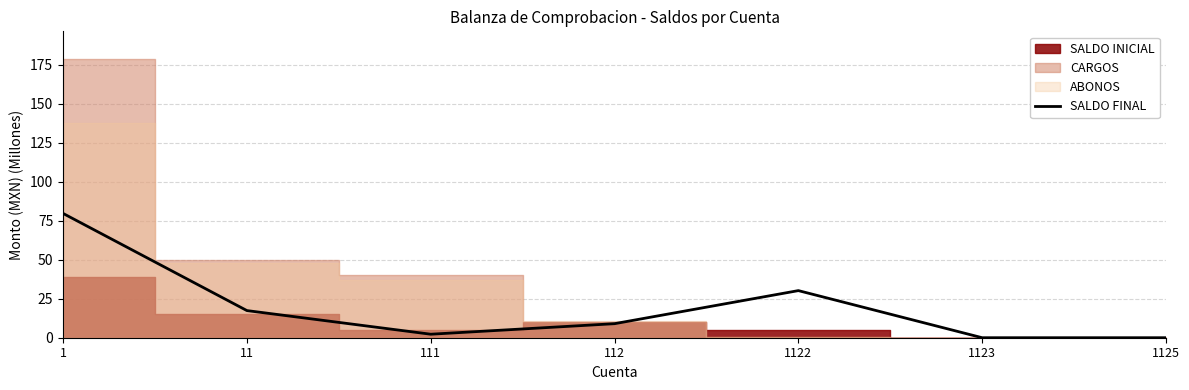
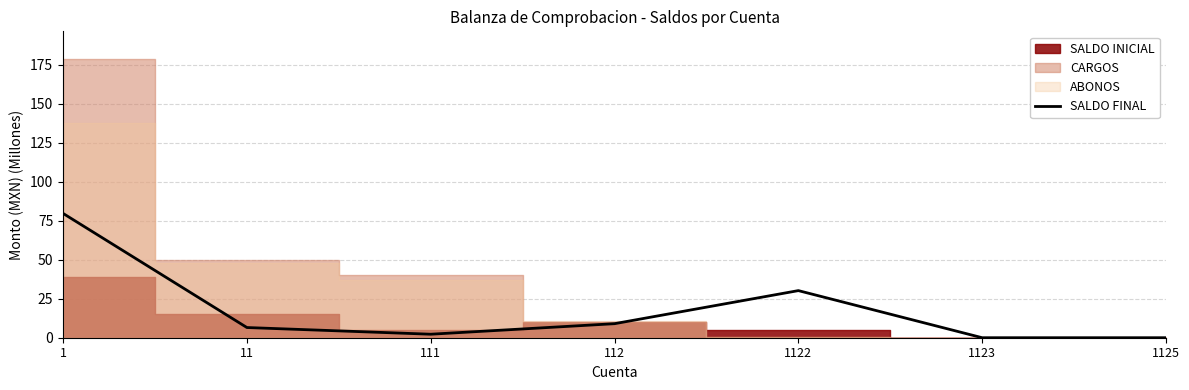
  {
    "SALDO FINAL": {
      "1": 80,
-     "11": 17,
+     "11": 7,
      "111": 2,
      "112": 9,
      "1122": 30,
      "1123": 0
    }
  }
